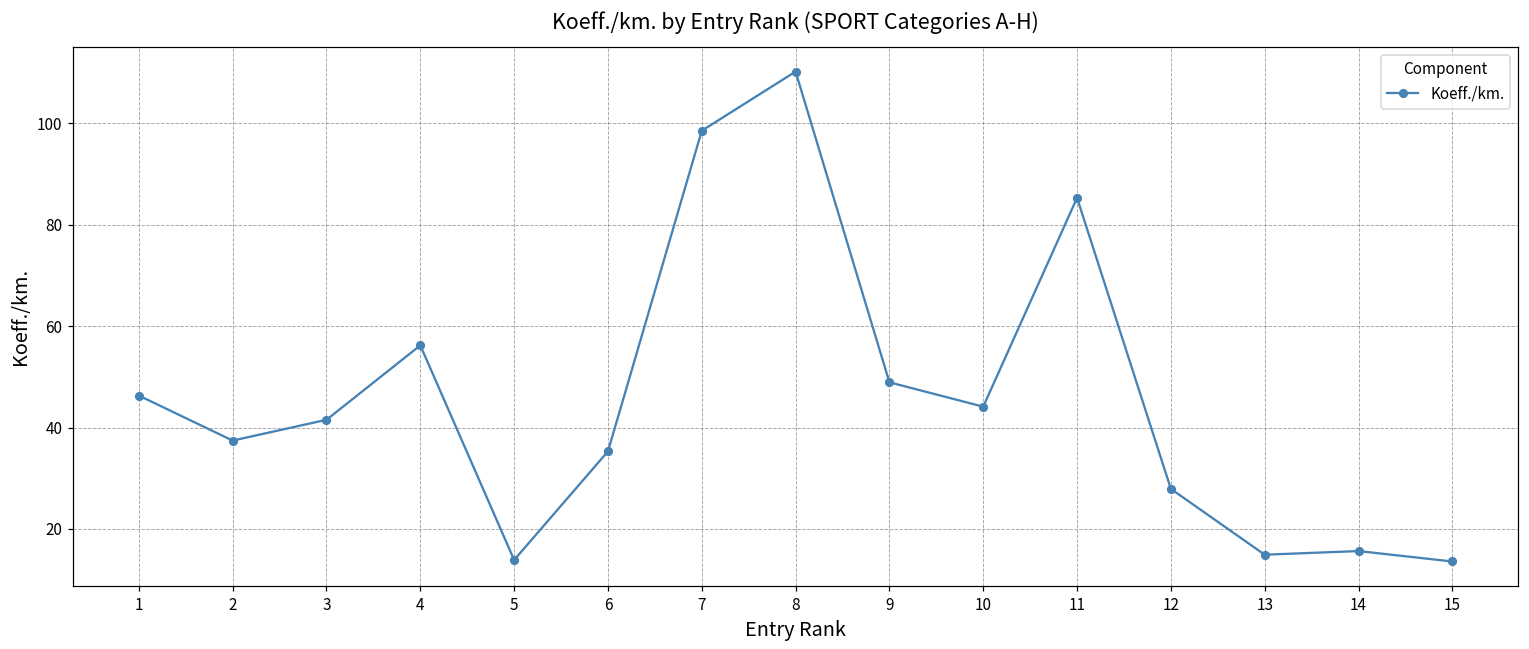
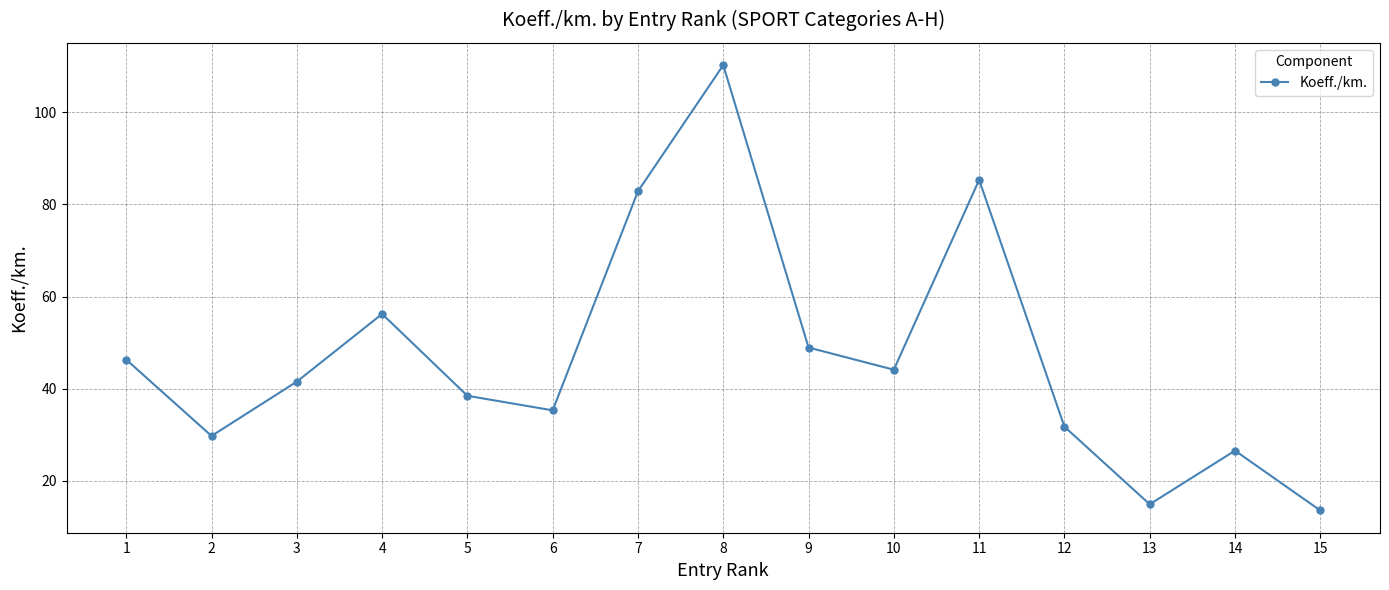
  {
    "1": 46,
-   "2": 37,
+   "2": 30,
    "3": 42,
    "4": 56,
-   "5": 14,
+   "5": 38,
    "6": 35,
-   "7": 99,
+   "7": 83,
    "8": 110,
    "9": 49,
    "10": 44,
    "11": 85,
-   "12": 28,
+   "12": 32,
    "13": 15,
-   "14": 16,
+   "14": 27,
    "15": 14
  }
